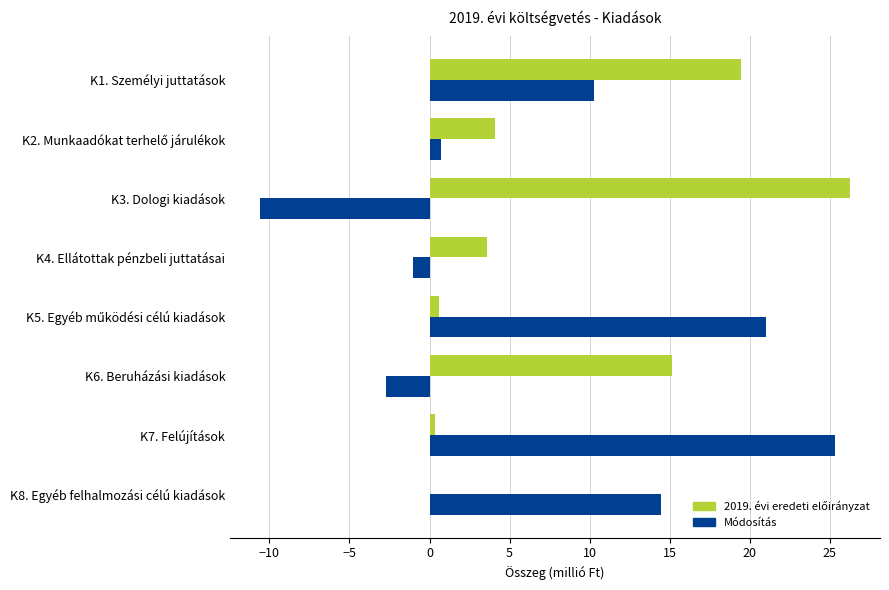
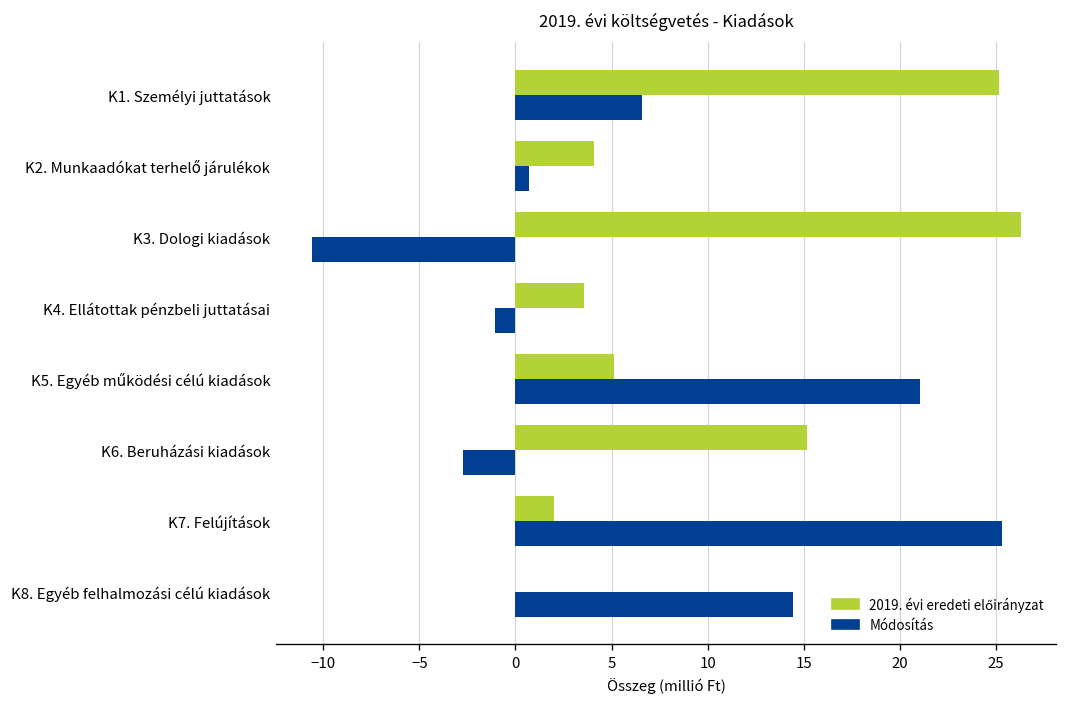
  {
    "2019. évi eredeti előirányzat": {
-     "K1. Személyi juttatások": 19.4,
+     "K1. Személyi juttatások": 25.2,
      "K2. Munkaadókat terhelő járulékok": 4.1,
      "K3. Dologi kiadások": 26.3,
      "K4. Ellátottak pénzbeli juttatásai": 3.6,
-     "K5. Egyéb működési célú kiadások": 0.6,
+     "K5. Egyéb működési célú kiadások": 5.1,
      "K6. Beruházási kiadások": 15.2,
-     "K7. Felújítások": 0.3,
+     "K7. Felújítások": 2.0,
      "K8. Egyéb felhalmozási célú kiadások": 0.0
    },
    "Módosítás": {
-     "K1. Személyi juttatások": 10.3,
+     "K1. Személyi juttatások": 6.6,
      "K2. Munkaadókat terhelő járulékok": 0.7,
      "K3. Dologi kiadások": -10.6,
      "K4. Ellátottak pénzbeli juttatásai": -1.0,
      "K5. Egyéb működési célú kiadások": 21.0,
      "K6. Beruházási kiadások": -2.7,
      "K7. Felújítások": 25.3,
      "K8. Egyéb felhalmozási célú kiadások": 14.5
    }
  }
